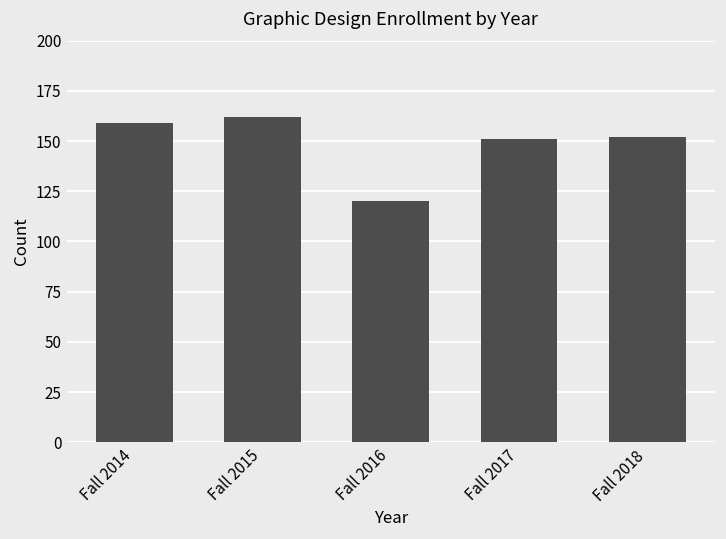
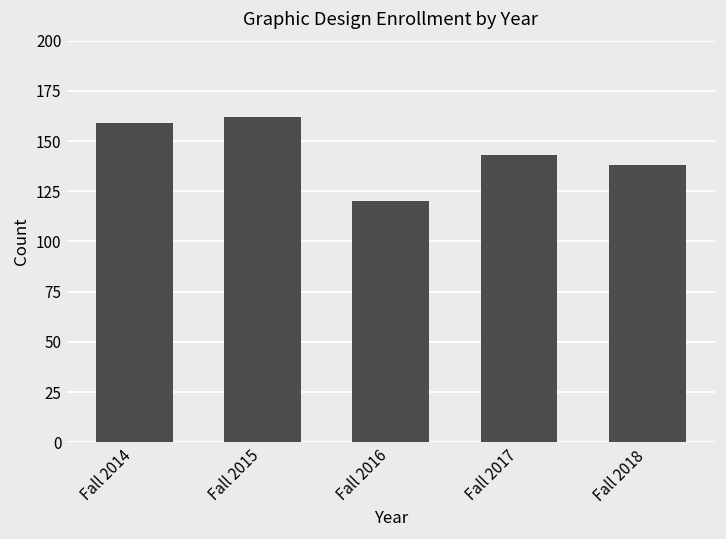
  {
    "Fall 2014": 159,
    "Fall 2015": 162,
    "Fall 2016": 120,
-   "Fall 2017": 151,
-   "Fall 2018": 152
+   "Fall 2017": 143,
+   "Fall 2018": 138
  }
